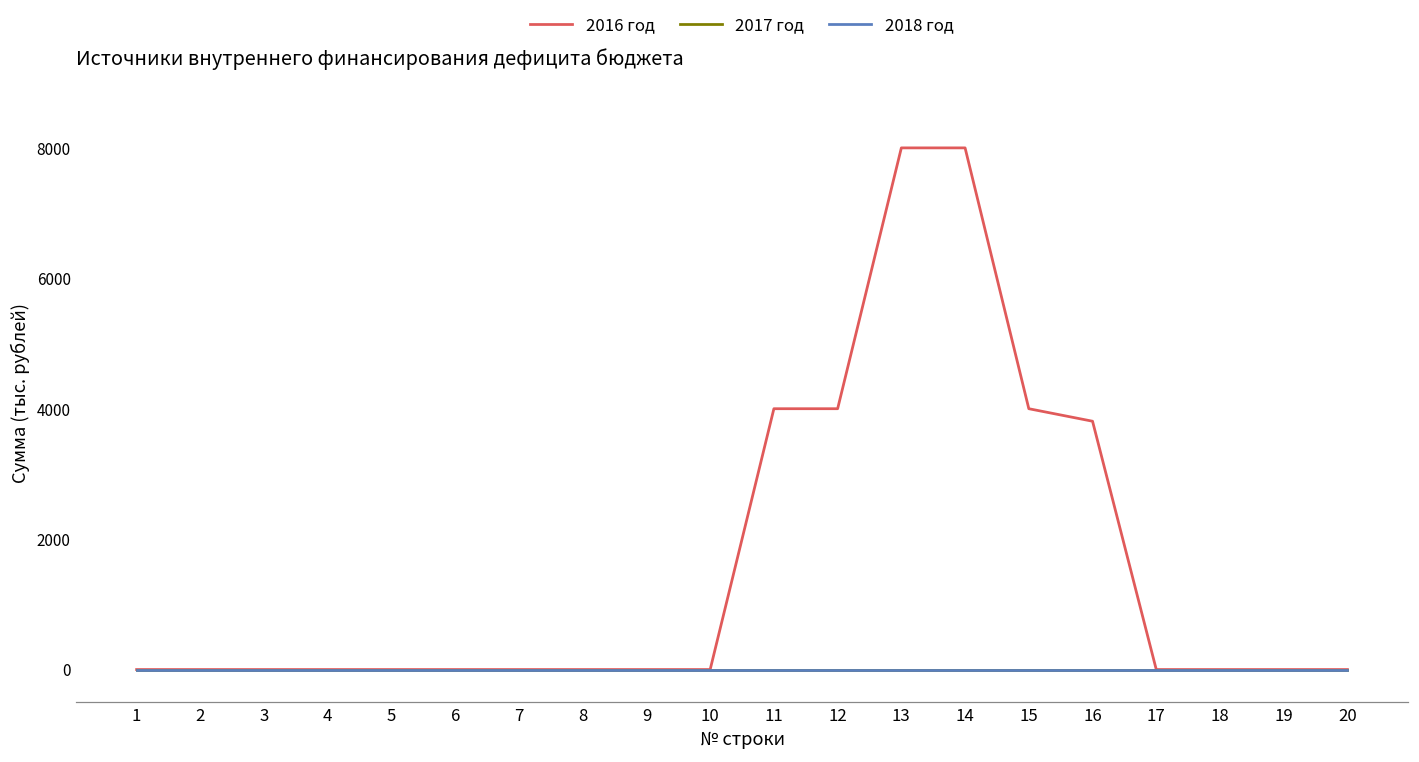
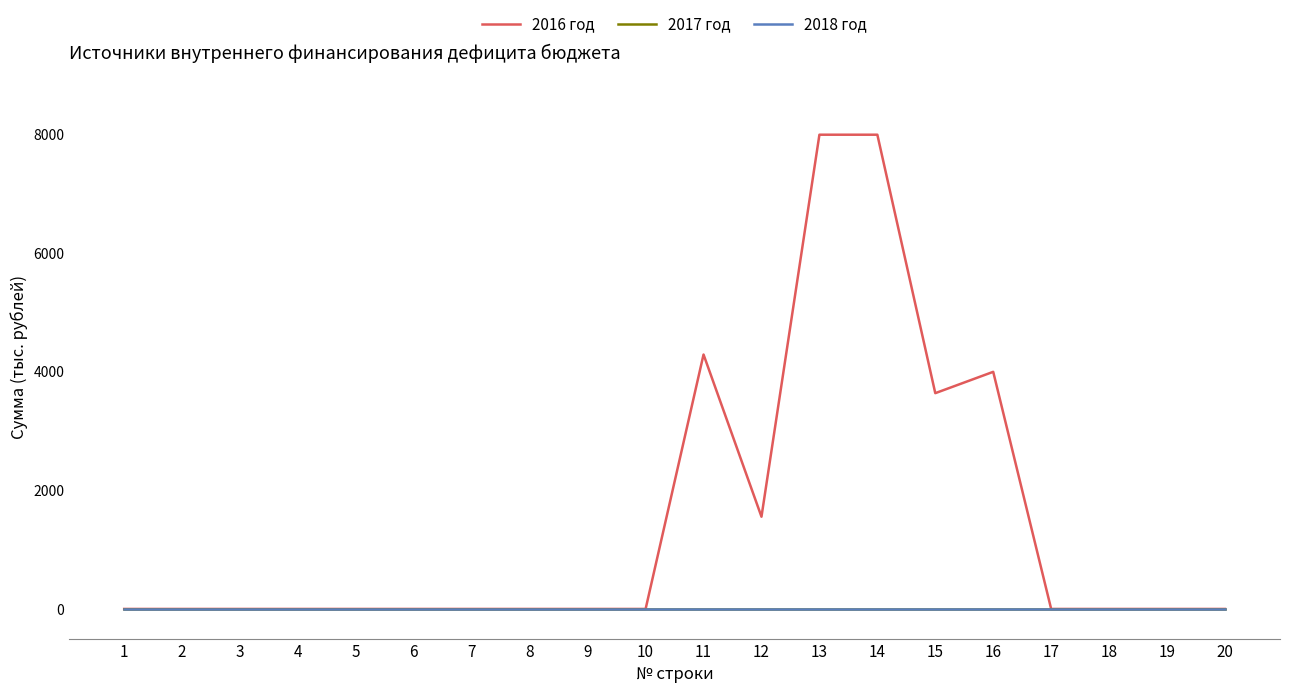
  {
    "2016 год": {
-     "11": 4000,
-     "12": 4000,
+     "11": 4300,
+     "12": 1600,
      "13": 8000,
      "14": 8000,
-     "15": 4000,
-     "16": 3800
+     "15": 3600,
+     "16": 4000
    },
    "2018 год": {
      "11": 0,
      "12": 0,
      "13": 0,
      "14": 0,
      "15": 0,
      "16": 0
    }
  }
